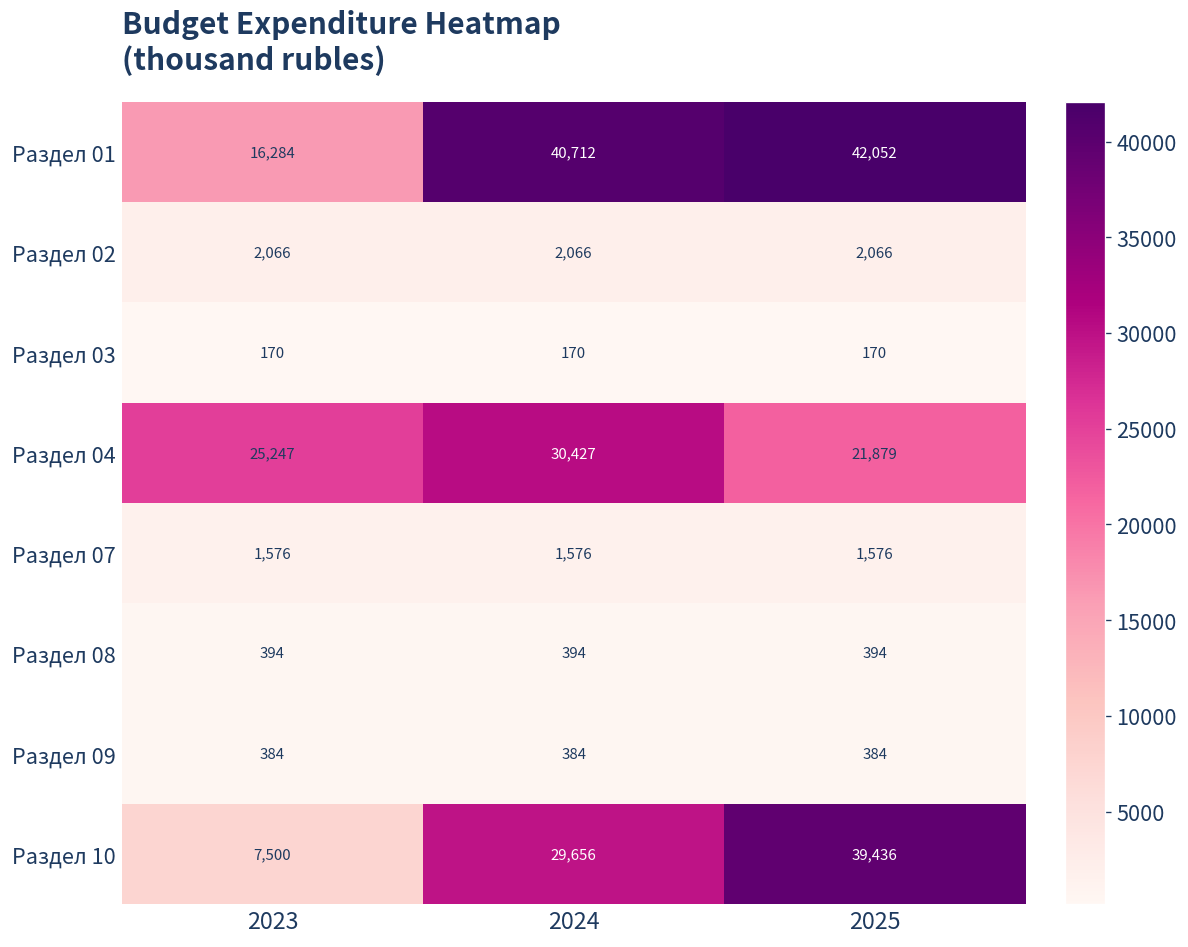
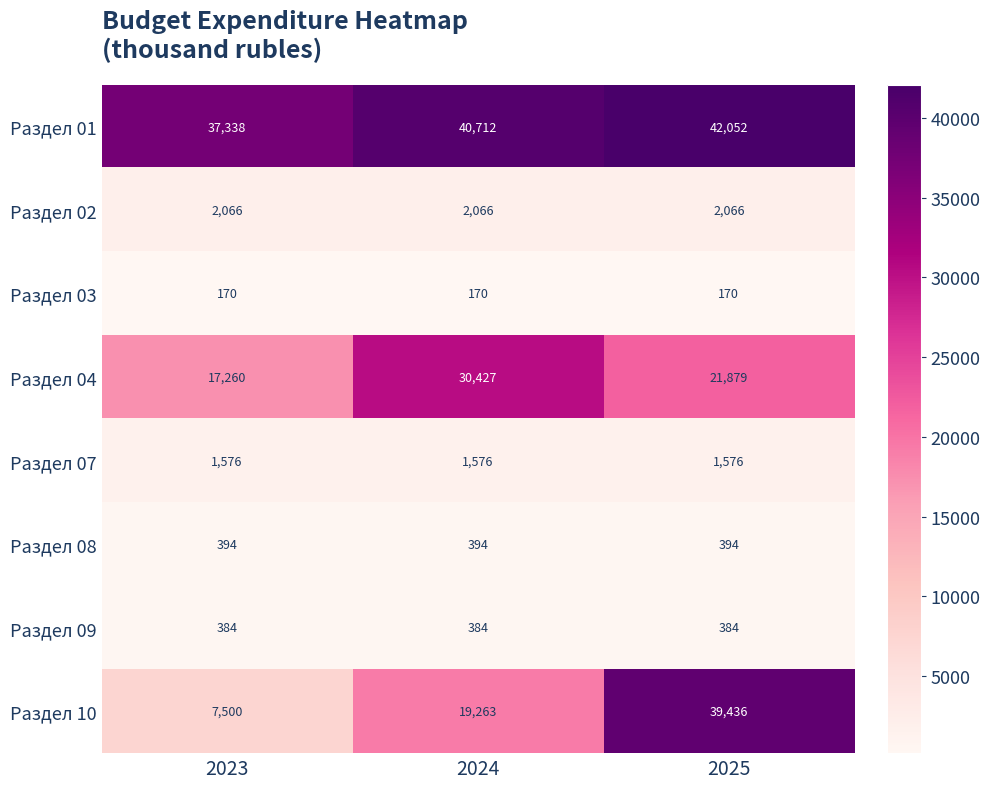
  {
    "Раздел 01": {
-     "2023": "16,284",
+     "2023": "37,338",
      "2024": "40,712",
      "2025": "42,052"
    },
    "Раздел 02": {
      "2023": "2,066",
      "2024": "2,066",
      "2025": "2,066"
    },
    "Раздел 03": {
      "2023": "170",
      "2024": "170",
      "2025": "170"
    },
    "Раздел 04": {
-     "2023": "25,247",
+     "2023": "17,260",
      "2024": "30,427",
      "2025": "21,879"
    },
    "Раздел 07": {
      "2023": "1,576",
      "2024": "1,576",
      "2025": "1,576"
    },
    "Раздел 08": {
      "2023": "394",
      "2024": "394",
      "2025": "394"
    },
    "Раздел 09": {
      "2023": "384",
      "2024": "384",
      "2025": "384"
    },
    "Раздел 10": {
      "2023": "7,500",
-     "2024": "29,656",
+     "2024": "19,263",
      "2025": "39,436"
    }
  }
